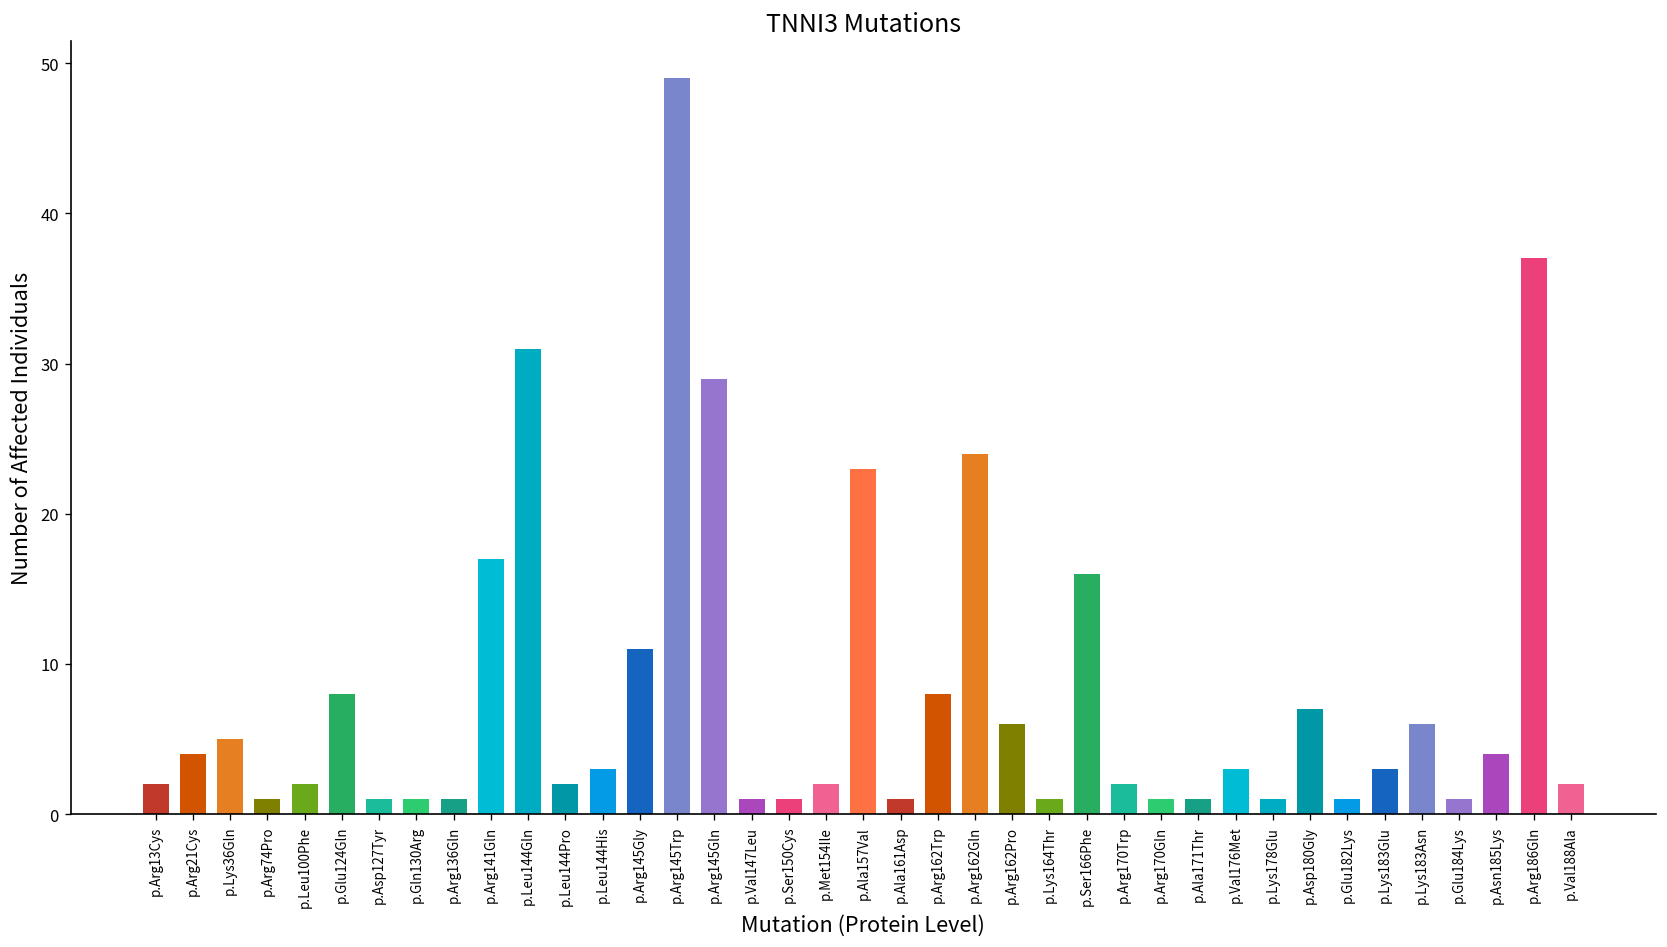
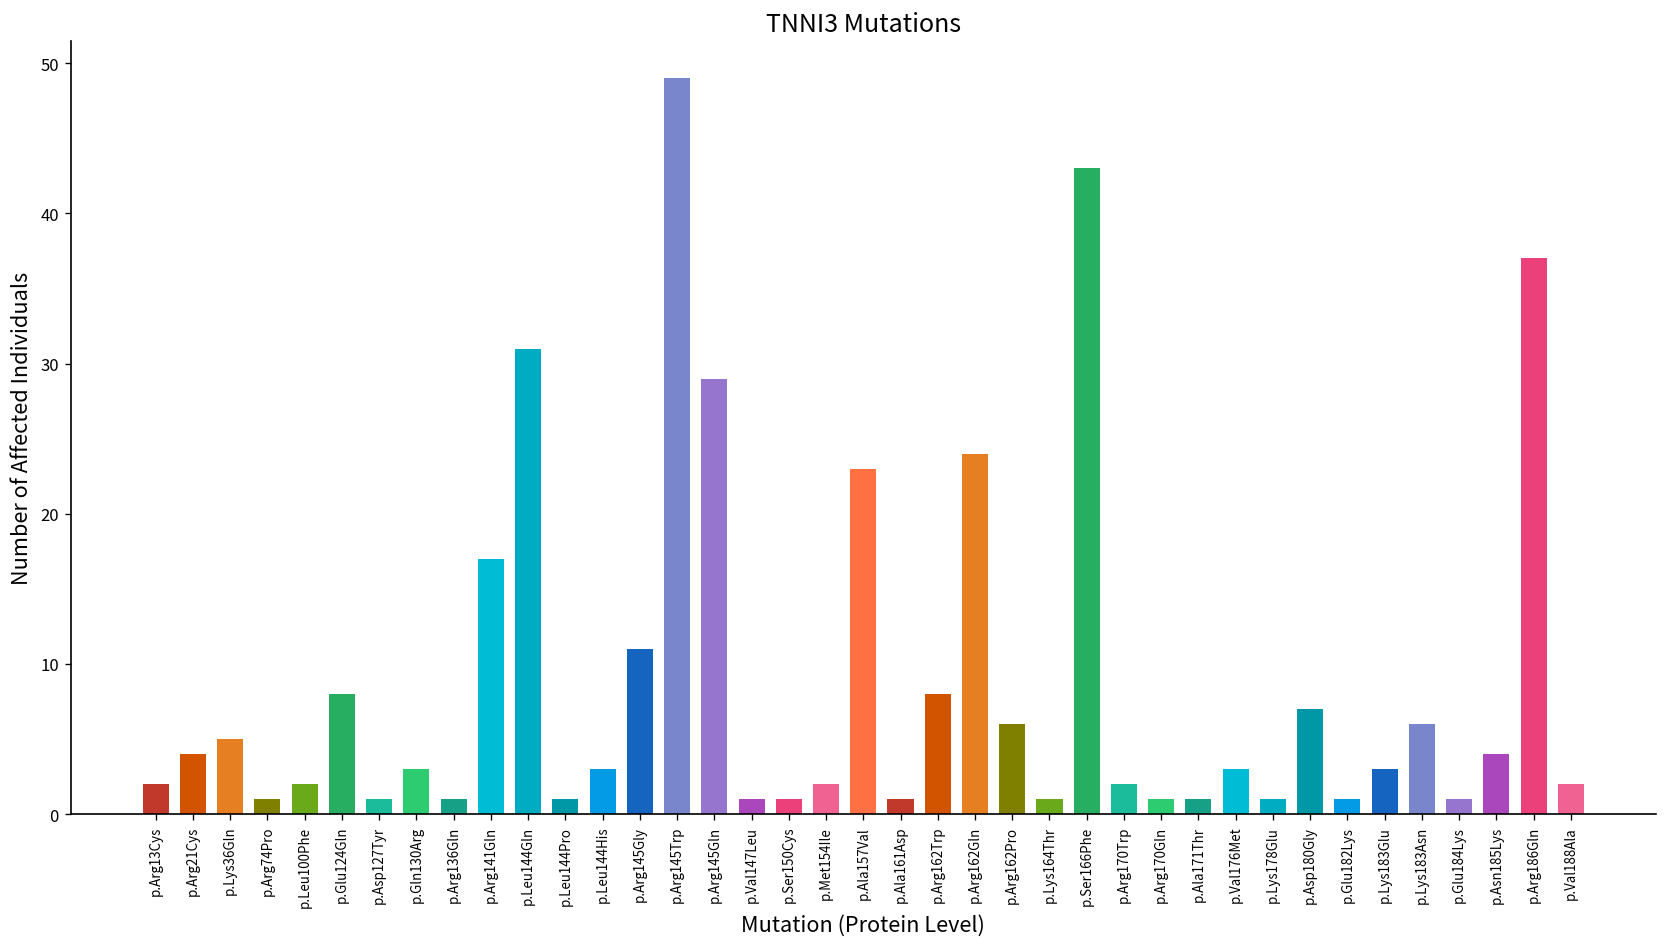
  {
    "p.Arg13Cys": 2,
    "p.Arg21Cys": 4,
    "p.Lys36Gln": 5,
    "p.Arg74Pro": 1,
    "p.Leu100Phe": 2,
    "p.Glu124Gln": 8,
    "p.Asp127Tyr": 1,
-   "p.Gln130Arg": 1,
+   "p.Gln130Arg": 3,
    "p.Arg136Gln": 1,
    "p.Arg141Gln": 17,
    "p.Leu144Gln": 31,
-   "p.Leu144Pro": 2,
+   "p.Leu144Pro": 1,
    "p.Leu144His": 3,
    "p.Arg145Gly": 11,
    "p.Arg145Trp": 49,
    "p.Arg145Gln": 29,
    "p.Val147Leu": 1,
    "p.Ser150Cys": 1,
    "p.Met154Ile": 2,
    "p.Ala157Val": 23,
    "p.Ala161Asp": 1,
    "p.Arg162Trp": 8,
    "p.Arg162Gln": 24,
    "p.Arg162Pro": 6,
    "p.Lys164Thr": 1,
-   "p.Ser166Phe": 16,
+   "p.Ser166Phe": 43,
    "p.Arg170Trp": 2,
    "p.Arg170Gln": 1,
    "p.Ala171Thr": 1,
    "p.Val176Met": 3,
    "p.Lys178Glu": 1,
    "p.Asp180Gly": 7,
    "p.Glu182Lys": 1,
    "p.Lys183Glu": 3,
    "p.Lys183Asn": 6,
    "p.Glu184Lys": 1,
    "p.Asn185Lys": 4,
    "p.Arg186Gln": 37,
    "p.Val188Ala": 2
  }
